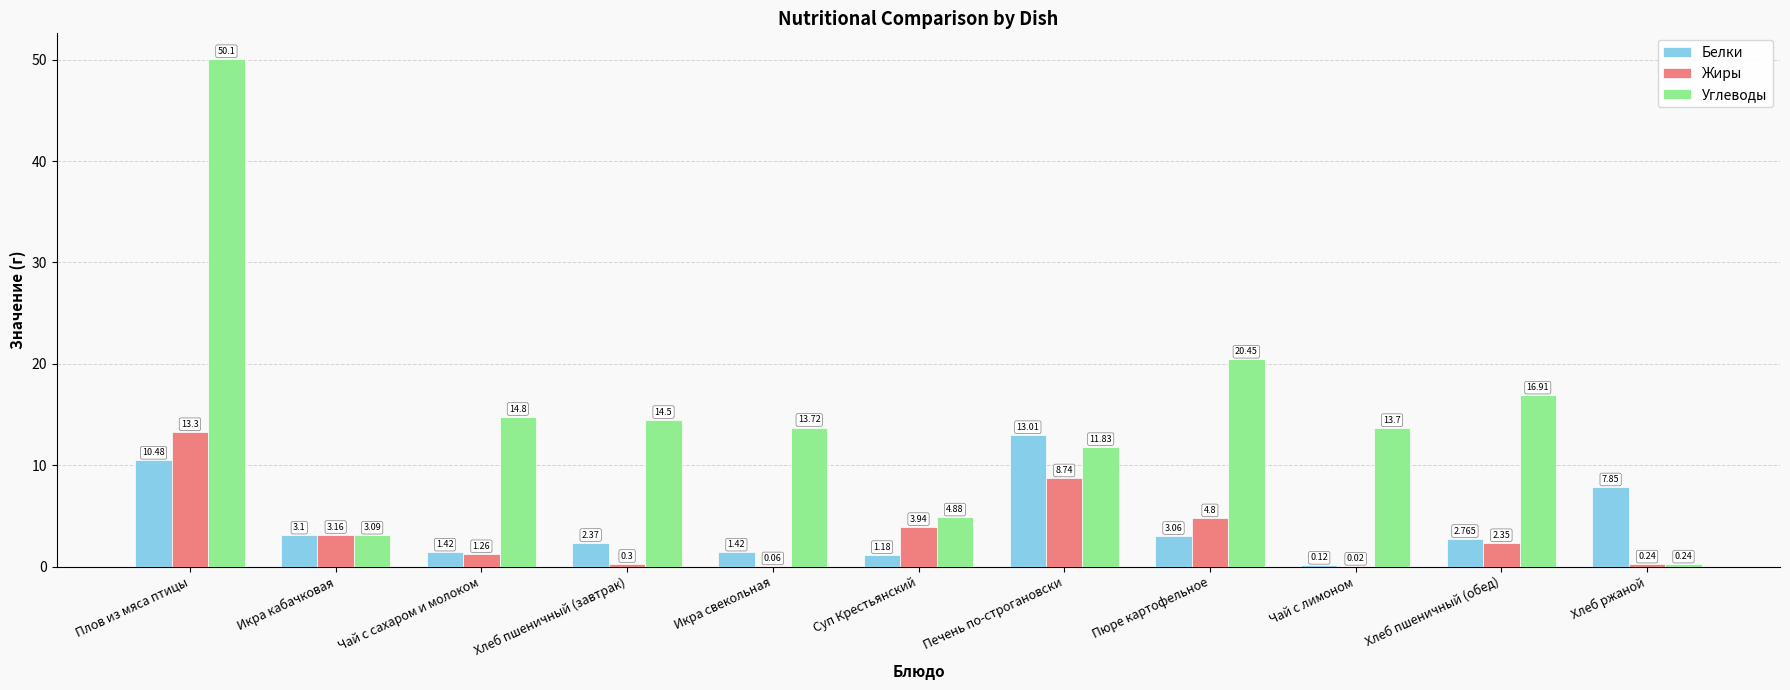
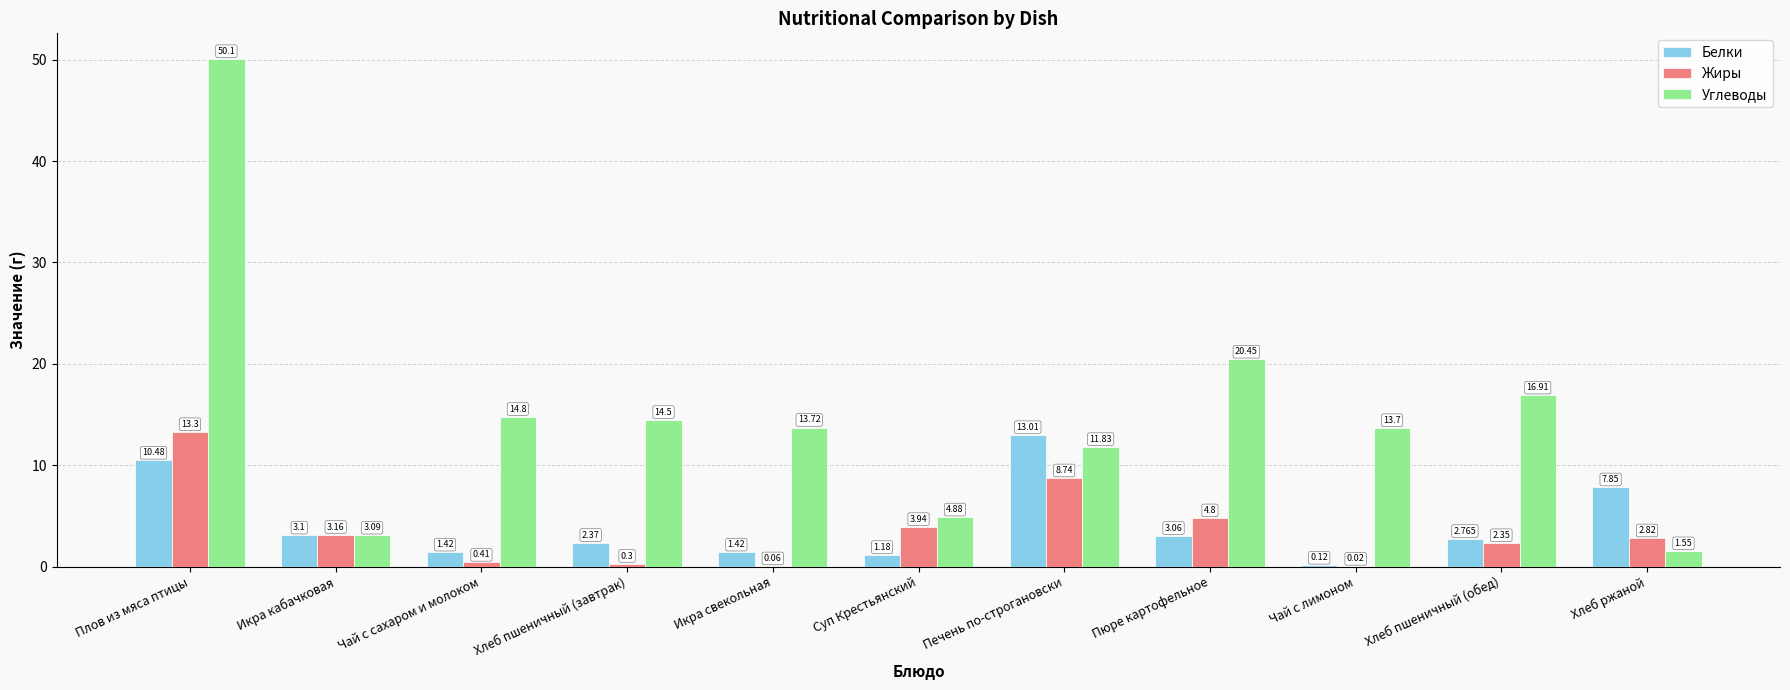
  {
    "Жиры": {
-     "Чай с сахаром и молоком": 1.26,
-     "Хлеб ржаной": 0.24
+     "Чай с сахаром и молоком": 0.41,
+     "Хлеб ржаной": 2.82
    },
    "Углеводы": {
-     "Хлеб ржаной": 0.24
+     "Хлеб ржаной": 1.55
    }
  }
